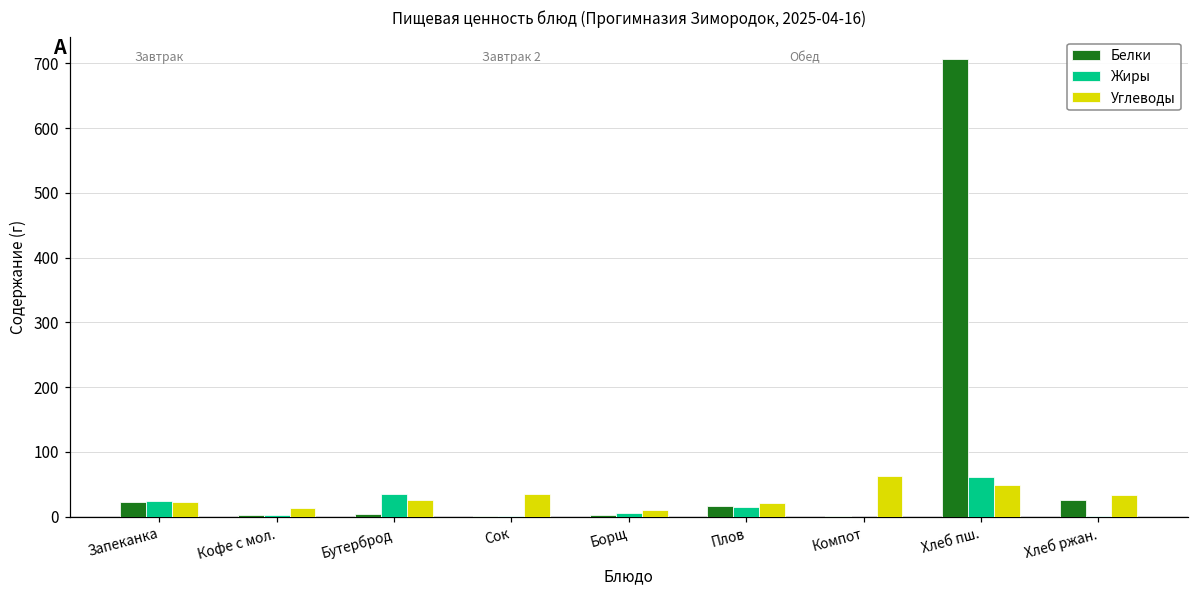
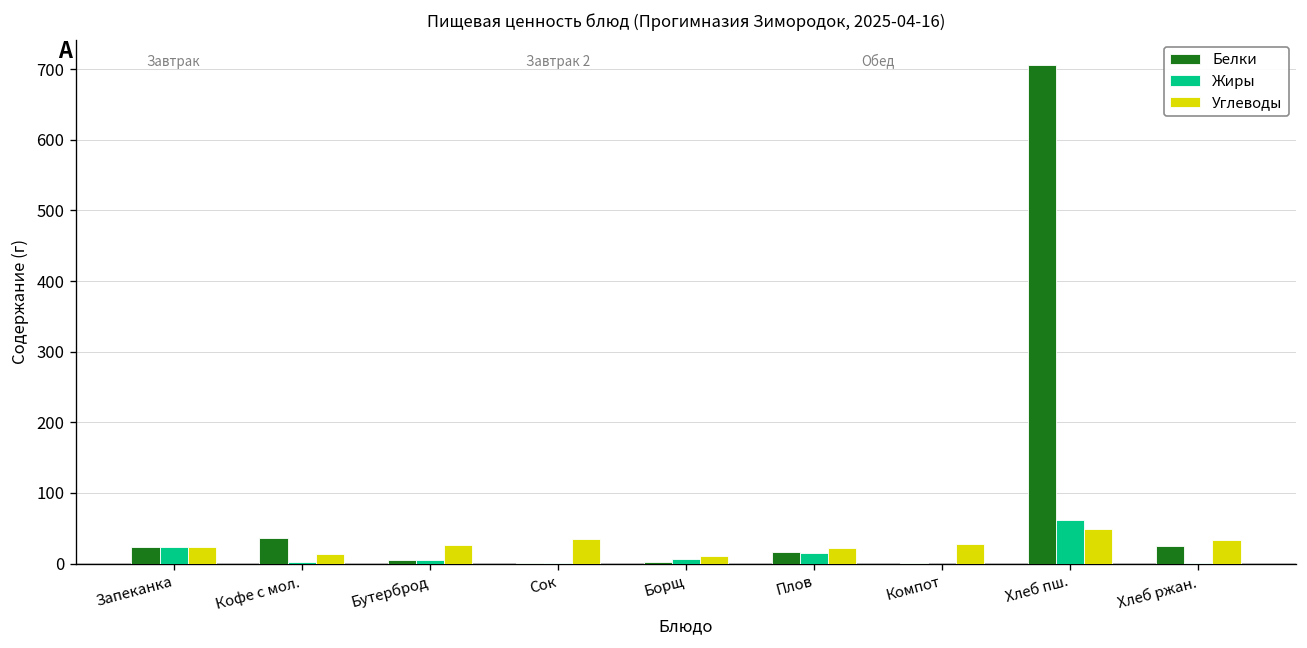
  {
    "Белки": {
      "Запеканка": 20,
-     "Кофе с мол.": 0,
+     "Кофе с мол.": 40,
      "Бутерброд": 0,
      "Плов": 20,
      "Хлеб пш.": 710,
      "Хлеб ржан.": 20
    },
    "Жиры": {
      "Запеканка": 20,
-     "Бутерброд": 40,
+     "Бутерброд": 10,
      "Борщ": 10,
      "Плов": 10,
      "Компот": 0,
      "Хлеб пш.": 60
    },
    "Углеводы": {
      "Запеканка": 20,
      "Кофе с мол.": 10,
      "Бутерброд": 30,
      "Сок": 40,
      "Борщ": 10,
      "Плов": 20,
-     "Компот": 60,
+     "Компот": 30,
      "Хлеб пш.": 50,
      "Хлеб ржан.": 30
    }
  }
